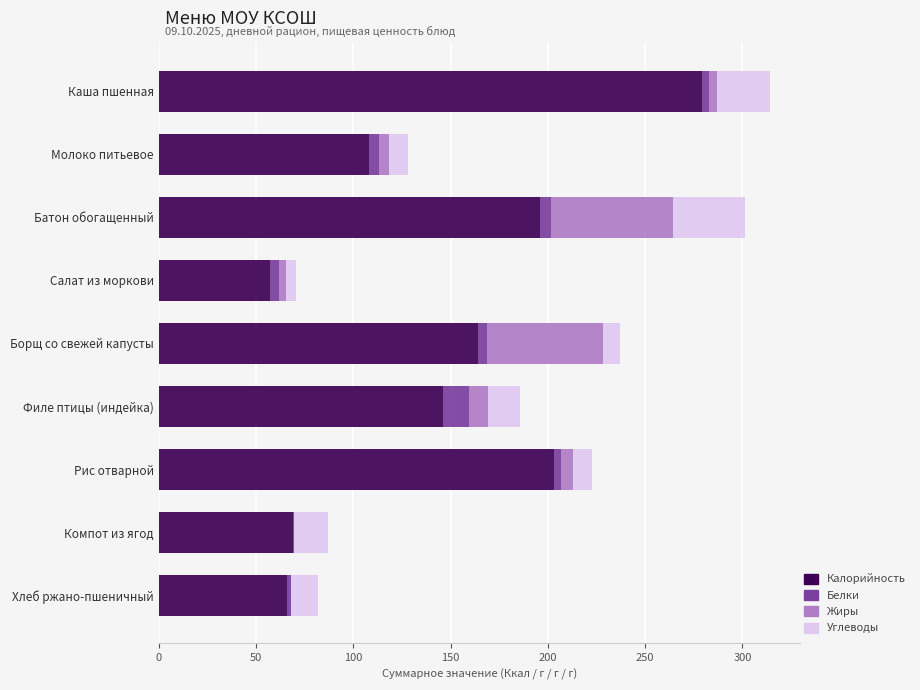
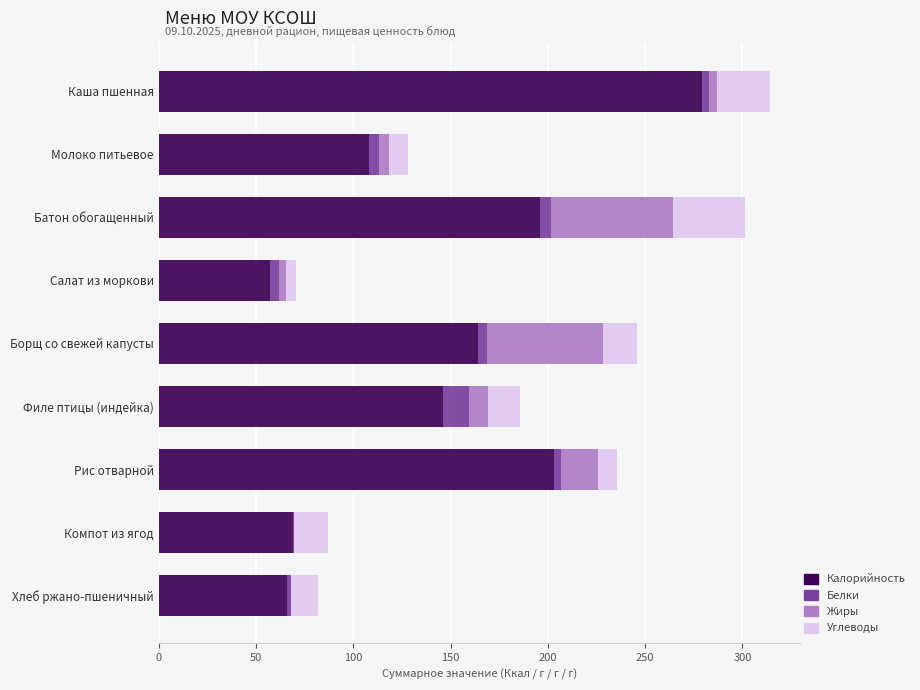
  {
    "Калорийность": {
      "Каша пшенная": 279,
      "Молоко питьевое": 108,
      "Батон обогащенный": 196,
      "Салат из моркови": 57,
      "Борщ со свежей капусты": 164,
      "Филе птицы (индейка)": 146,
      "Рис отварной": 203,
      "Компот из ягод": 69,
      "Хлеб ржано-пшеничный": 66
    },
    "Белки": {
      "Каша пшенная": 4,
      "Молоко питьевое": 5,
      "Батон обогащенный": 6,
      "Салат из моркови": 5,
      "Борщ со свежей капусты": 5,
      "Филе птицы (индейка)": 14,
      "Рис отварной": 4,
      "Хлеб ржано-пшеничный": 2
    },
    "Жиры": {
      "Каша пшенная": 4,
      "Молоко питьевое": 5,
      "Батон обогащенный": 62,
      "Салат из моркови": 3,
      "Борщ со свежей капусты": 60,
      "Филе птицы (индейка)": 10,
-     "Рис отварной": 6
+     "Рис отварной": 19
    },
    "Углеводы": {
      "Каша пшенная": 27,
      "Молоко питьевое": 10,
      "Батон обогащенный": 37,
      "Салат из моркови": 5,
-     "Борщ со свежей капусты": 9,
+     "Борщ со свежей капусты": 18,
      "Филе птицы (индейка)": 17,
      "Рис отварной": 10,
      "Компот из ягод": 17,
      "Хлеб ржано-пшеничный": 14
    }
  }
